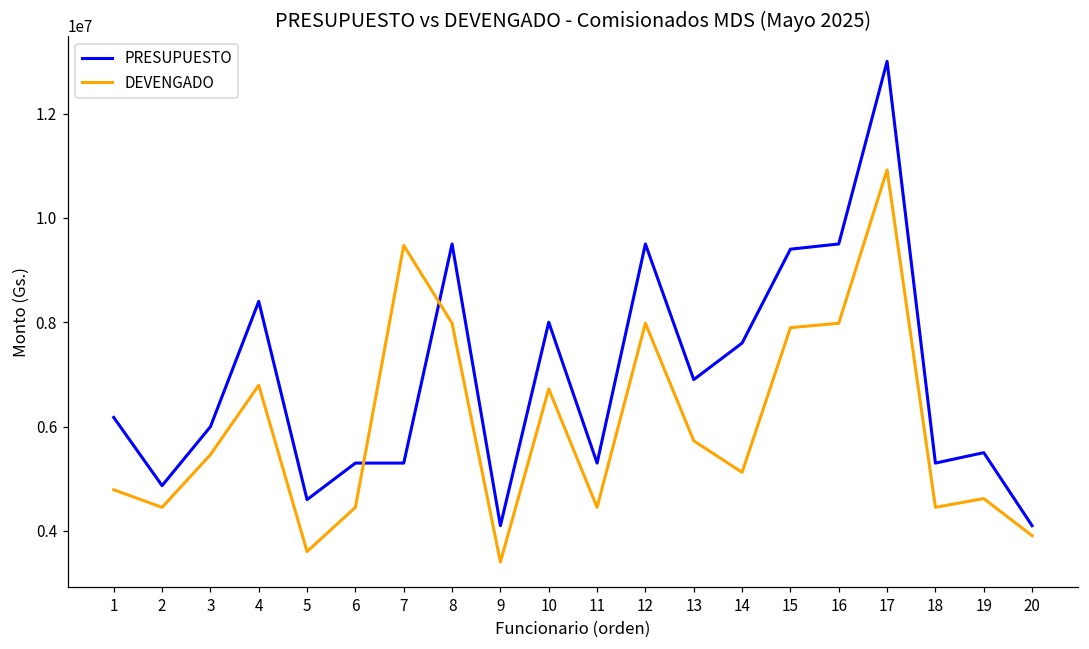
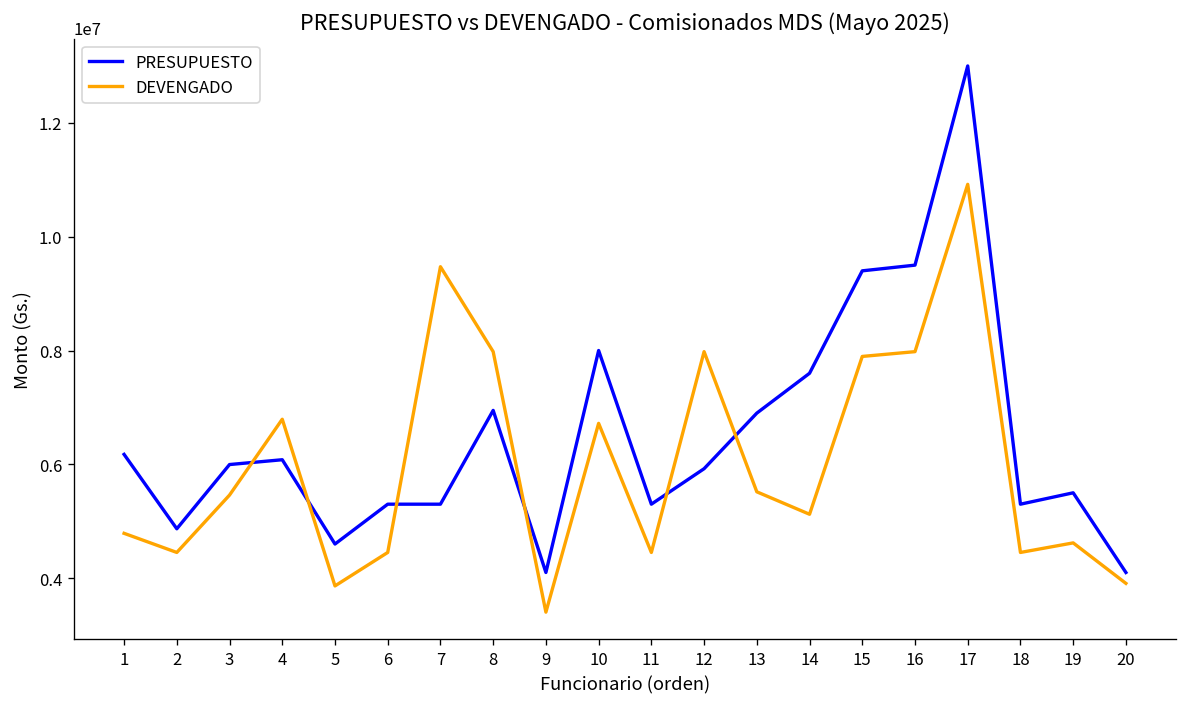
  {
    "PRESUPUESTO": {
      "1": 6200000,
      "2": 4900000,
      "3": 6000000,
-     "4": 8400000,
+     "4": 6100000,
      "5": 4600000,
      "6": 5300000,
      "7": 5300000,
-     "8": 9500000,
+     "8": 6900000,
      "9": 4100000,
      "10": 8000000,
      "11": 5300000,
-     "12": 9500000,
+     "12": 5900000,
      "13": 6900000,
      "14": 7600000,
      "15": 9400000,
      "16": 9500000,
      "17": 13000000,
      "18": 5300000,
      "19": 5500000,
      "20": 4100000
    },
    "DEVENGADO": {
      "1": 4800000,
      "2": 4500000,
      "3": 5500000,
      "4": 6800000,
-     "5": 3600000,
+     "5": 3900000,
      "6": 4500000,
      "7": 9500000,
      "8": 8000000,
      "9": 3400000,
      "10": 6700000,
      "11": 4500000,
      "12": 8000000,
-     "13": 5700000,
+     "13": 5500000,
      "14": 5100000,
      "15": 7900000,
      "16": 8000000,
      "17": 10900000,
      "18": 4500000,
      "19": 4600000,
      "20": 3900000
    }
  }
